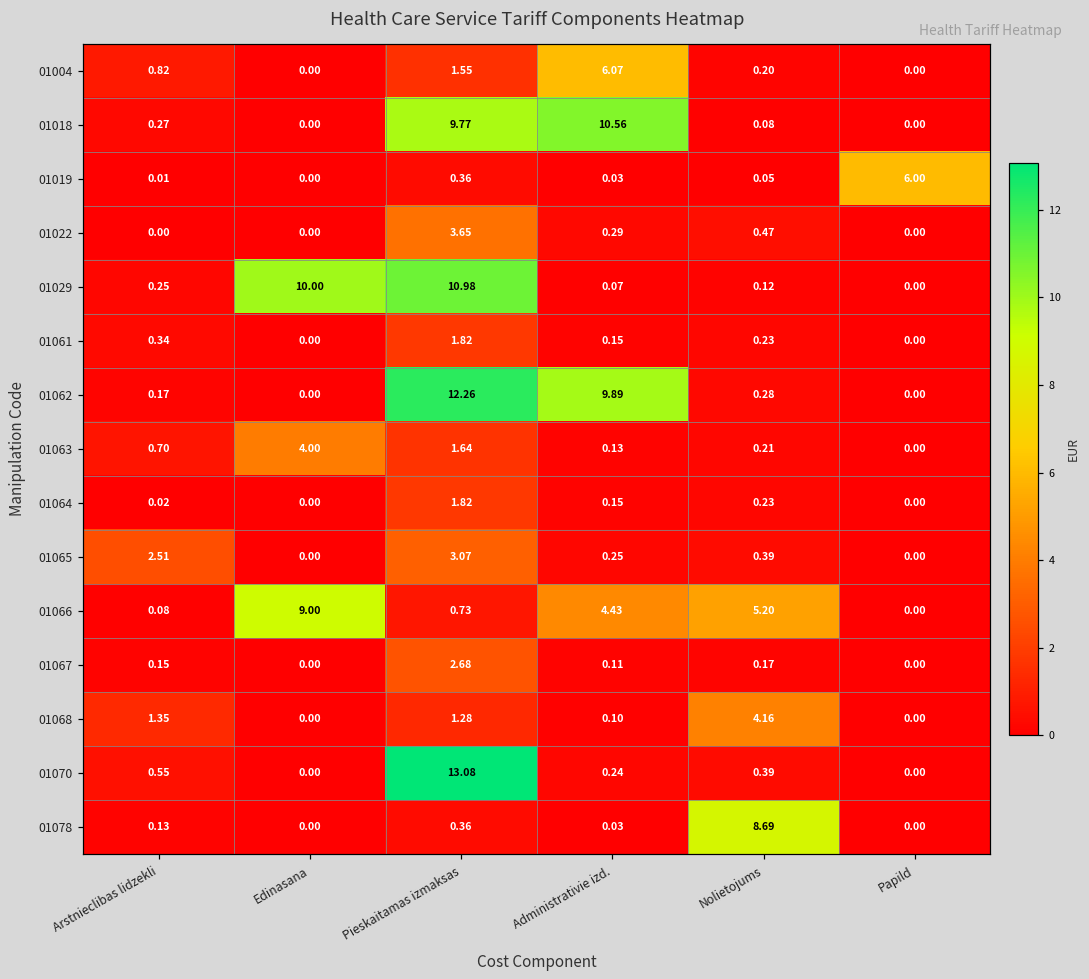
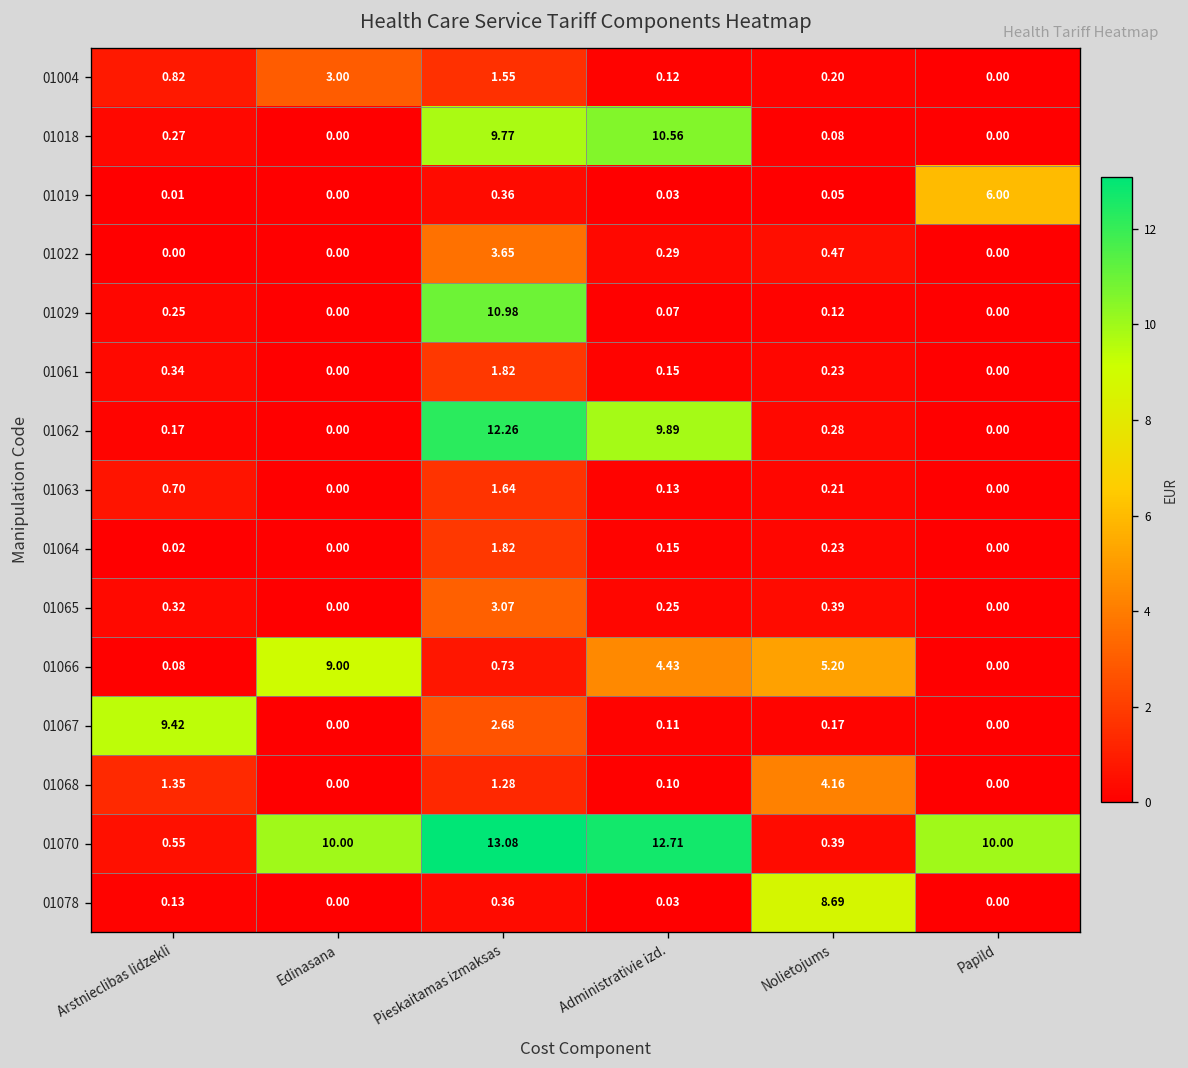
  {
    "01004": {
      "Arstnieclibas lidzekli": 0.82,
-     "Edinasana": 0.00,
+     "Edinasana": 3.00,
      "Pieskaitamas izmaksas": 1.55,
-     "Administrativie izd.": 6.07,
+     "Administrativie izd.": 0.12,
      "Nolietojums": 0.20,
      "Papild": 0.00
    },
    "01018": {
      "Arstnieclibas lidzekli": 0.27,
      "Edinasana": 0.00,
      "Pieskaitamas izmaksas": 9.77,
      "Administrativie izd.": 10.56,
      "Nolietojums": 0.08,
      "Papild": 0.00
    },
    "01019": {
      "Arstnieclibas lidzekli": 0.01,
      "Edinasana": 0.00,
      "Pieskaitamas izmaksas": 0.36,
      "Administrativie izd.": 0.03,
      "Nolietojums": 0.05,
      "Papild": 6.00
    },
    "01022": {
      "Arstnieclibas lidzekli": 0.00,
      "Edinasana": 0.00,
      "Pieskaitamas izmaksas": 3.65,
      "Administrativie izd.": 0.29,
      "Nolietojums": 0.47,
      "Papild": 0.00
    },
    "01029": {
      "Arstnieclibas lidzekli": 0.25,
-     "Edinasana": 10.00,
+     "Edinasana": 0.00,
      "Pieskaitamas izmaksas": 10.98,
      "Administrativie izd.": 0.07,
      "Nolietojums": 0.12,
      "Papild": 0.00
    },
    "01061": {
      "Arstnieclibas lidzekli": 0.34,
      "Edinasana": 0.00,
      "Pieskaitamas izmaksas": 1.82,
      "Administrativie izd.": 0.15,
      "Nolietojums": 0.23,
      "Papild": 0.00
    },
    "01062": {
      "Arstnieclibas lidzekli": 0.17,
      "Edinasana": 0.00,
      "Pieskaitamas izmaksas": 12.26,
      "Administrativie izd.": 9.89,
      "Nolietojums": 0.28,
      "Papild": 0.00
    },
    "01063": {
      "Arstnieclibas lidzekli": 0.70,
-     "Edinasana": 4.00,
+     "Edinasana": 0.00,
      "Pieskaitamas izmaksas": 1.64,
      "Administrativie izd.": 0.13,
      "Nolietojums": 0.21,
      "Papild": 0.00
    },
    "01064": {
      "Arstnieclibas lidzekli": 0.02,
      "Edinasana": 0.00,
      "Pieskaitamas izmaksas": 1.82,
      "Administrativie izd.": 0.15,
      "Nolietojums": 0.23,
      "Papild": 0.00
    },
    "01065": {
-     "Arstnieclibas lidzekli": 2.51,
+     "Arstnieclibas lidzekli": 0.32,
      "Edinasana": 0.00,
      "Pieskaitamas izmaksas": 3.07,
      "Administrativie izd.": 0.25,
      "Nolietojums": 0.39,
      "Papild": 0.00
    },
    "01066": {
      "Arstnieclibas lidzekli": 0.08,
      "Edinasana": 9.00,
      "Pieskaitamas izmaksas": 0.73,
      "Administrativie izd.": 4.43,
      "Nolietojums": 5.20,
      "Papild": 0.00
    },
    "01067": {
-     "Arstnieclibas lidzekli": 0.15,
+     "Arstnieclibas lidzekli": 9.42,
      "Edinasana": 0.00,
      "Pieskaitamas izmaksas": 2.68,
      "Administrativie izd.": 0.11,
      "Nolietojums": 0.17,
      "Papild": 0.00
    },
    "01068": {
      "Arstnieclibas lidzekli": 1.35,
      "Edinasana": 0.00,
      "Pieskaitamas izmaksas": 1.28,
      "Administrativie izd.": 0.10,
      "Nolietojums": 4.16,
      "Papild": 0.00
    },
    "01070": {
      "Arstnieclibas lidzekli": 0.55,
-     "Edinasana": 0.00,
+     "Edinasana": 10.00,
      "Pieskaitamas izmaksas": 13.08,
-     "Administrativie izd.": 0.24,
+     "Administrativie izd.": 12.71,
      "Nolietojums": 0.39,
-     "Papild": 0.00
+     "Papild": 10.00
    },
    "01078": {
      "Arstnieclibas lidzekli": 0.13,
      "Edinasana": 0.00,
      "Pieskaitamas izmaksas": 0.36,
      "Administrativie izd.": 0.03,
      "Nolietojums": 8.69,
      "Papild": 0.00
    }
  }
